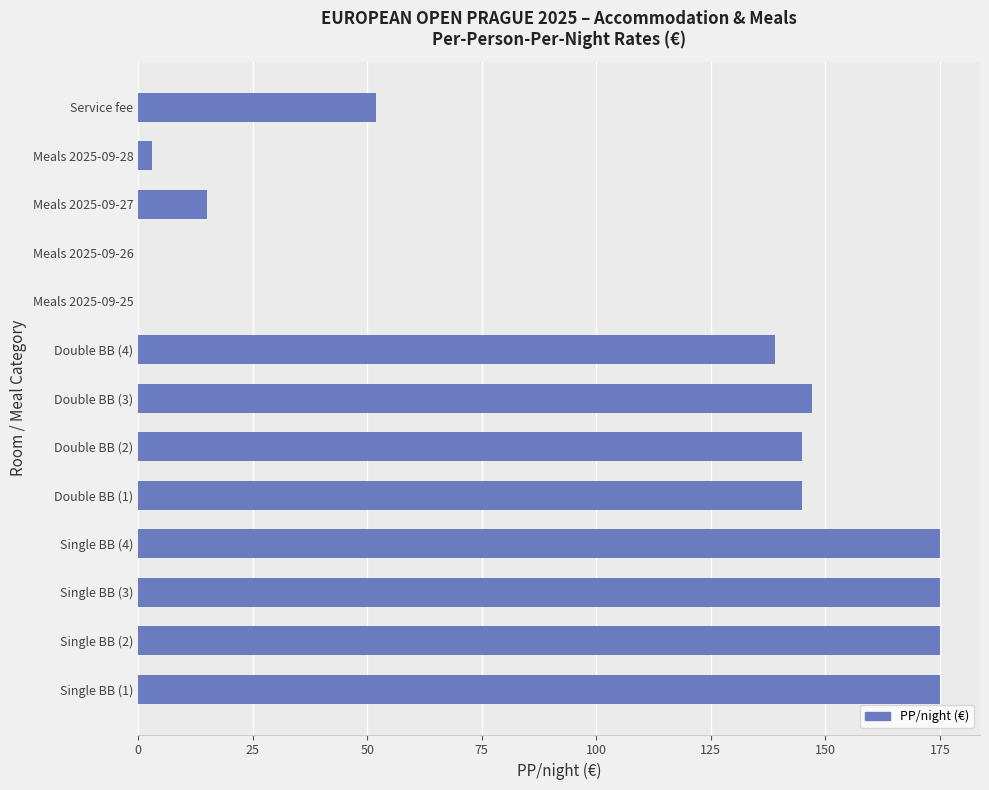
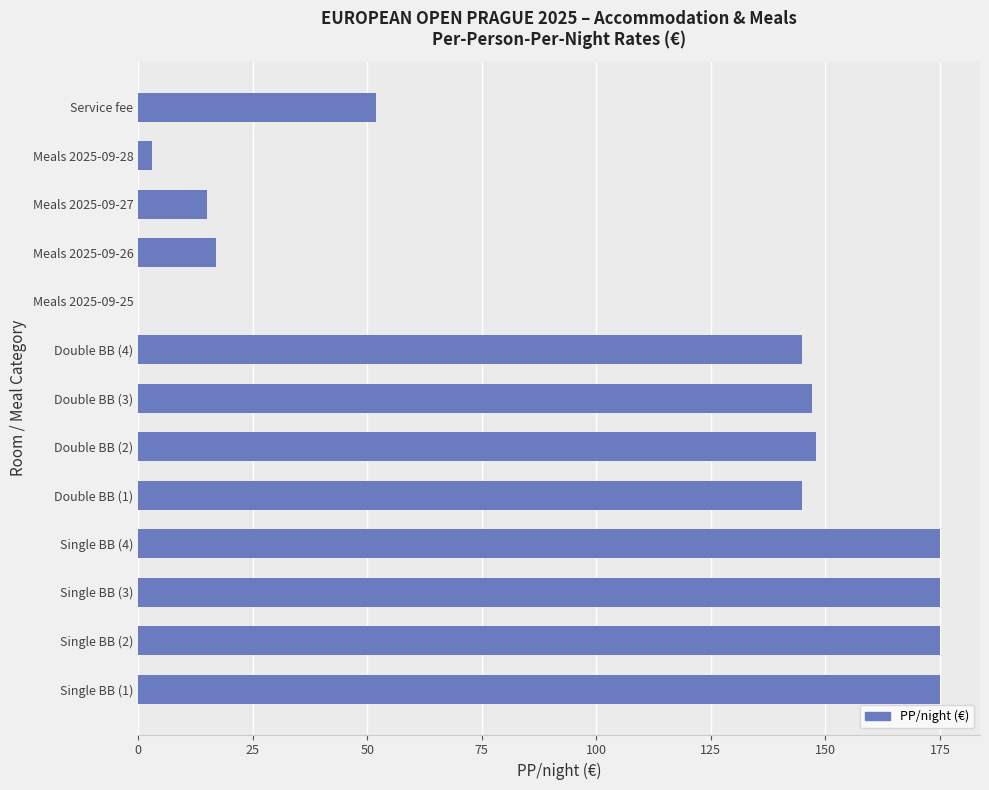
  {
    "Service fee": 52,
    "Meals 2025-09-28": 3,
    "Meals 2025-09-27": 15,
-   "Meals 2025-09-26": 0,
+   "Meals 2025-09-26": 17,
    "Meals 2025-09-25": 0,
-   "Double BB (4)": 139,
+   "Double BB (4)": 145,
    "Double BB (3)": 147,
-   "Double BB (2)": 145,
+   "Double BB (2)": 148,
    "Double BB (1)": 145,
    "Single BB (4)": 175,
    "Single BB (3)": 175,
    "Single BB (2)": 175,
    "Single BB (1)": 175
  }
